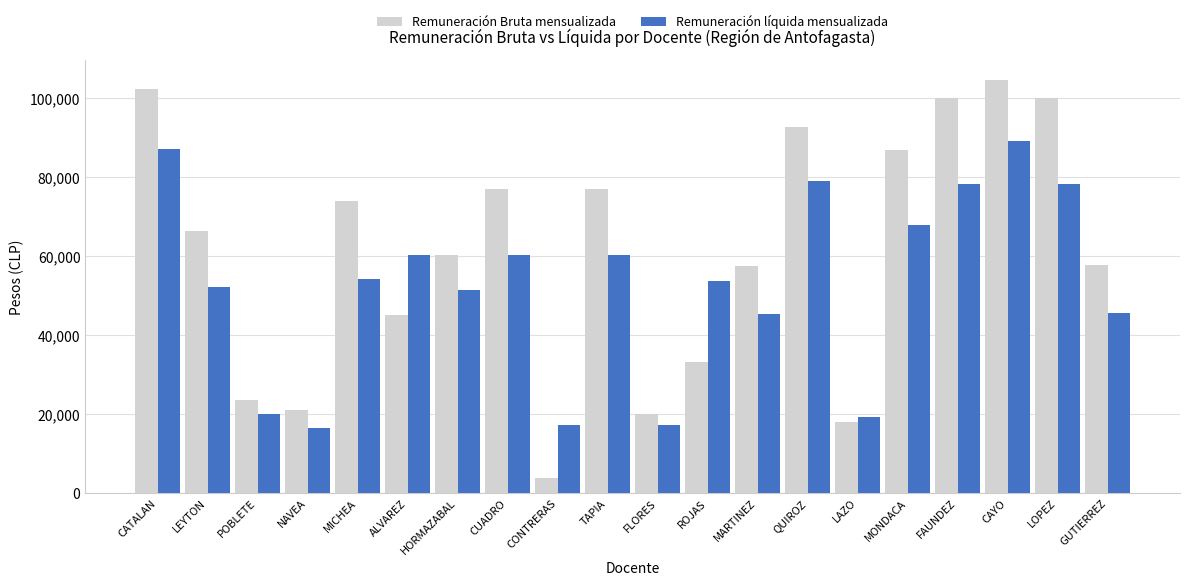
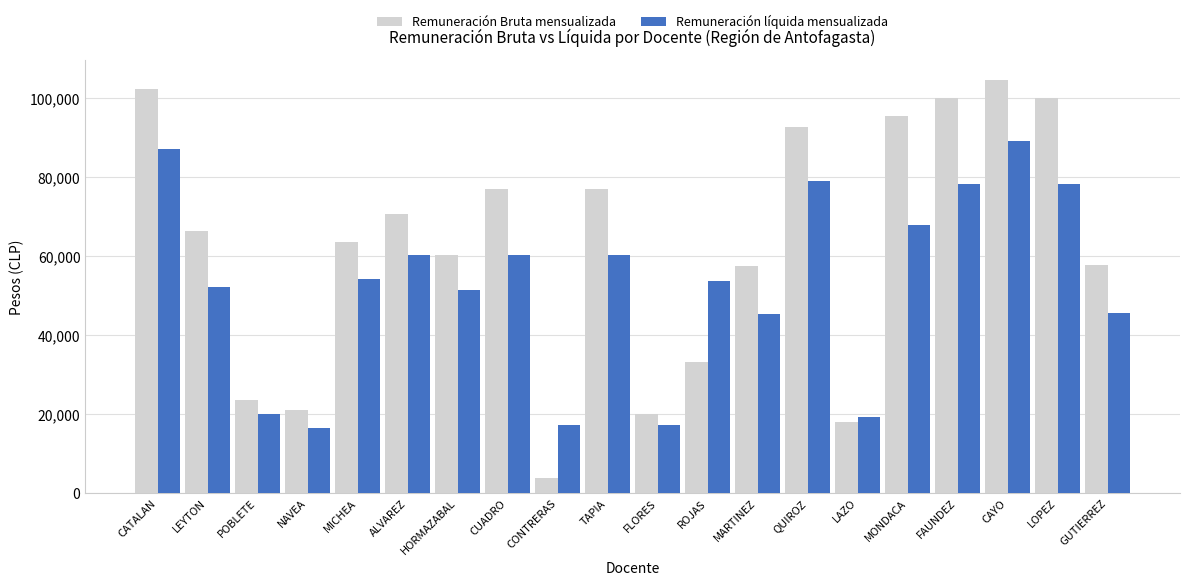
  {
    "Remuneración Bruta mensualizada": {
      "CATALAN": "102,000",
      "LEYTON": "67,000",
      "POBLETE": "24,000",
      "NAVEA": "21,000",
-     "MICHEA": "74,000",
-     "ALVAREZ": "45,000",
+     "MICHEA": "64,000",
+     "ALVAREZ": "71,000",
      "HORMAZABAL": "60,000",
      "CUADRO": "77,000",
      "CONTRERAS": "4,000",
      "TAPIA": "77,000",
      "FLORES": "20,000",
      "ROJAS": "33,000",
      "MARTINEZ": "58,000",
      "QUIROZ": "93,000",
      "LAZO": "18,000",
-     "MONDACA": "87,000",
+     "MONDACA": "96,000",
      "FAUNDEZ": "100,000",
      "CAYO": "105,000",
      "LOPEZ": "100,000",
      "GUTIERREZ": "58,000"
    },
    "Remuneración líquida mensualizada": {
      "CATALAN": "87,000",
      "LEYTON": "52,000",
      "POBLETE": "20,000",
      "NAVEA": "17,000",
      "MICHEA": "54,000",
      "ALVAREZ": "60,000",
      "HORMAZABAL": "52,000",
      "CUADRO": "60,000",
      "CONTRERAS": "17,000",
      "TAPIA": "60,000",
      "FLORES": "17,000",
      "ROJAS": "54,000",
      "MARTINEZ": "45,000",
      "QUIROZ": "79,000",
      "LAZO": "19,000",
      "MONDACA": "68,000",
      "FAUNDEZ": "78,000",
      "CAYO": "89,000",
      "LOPEZ": "78,000",
      "GUTIERREZ": "46,000"
    }
  }
